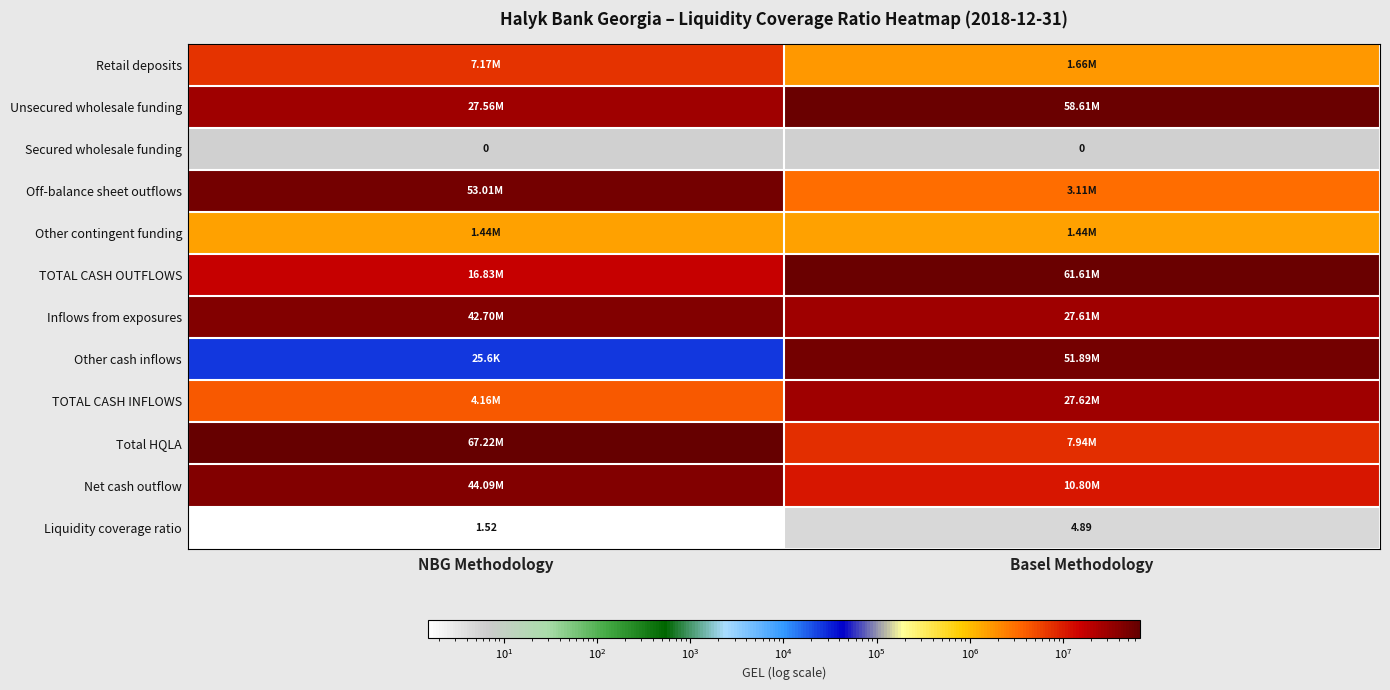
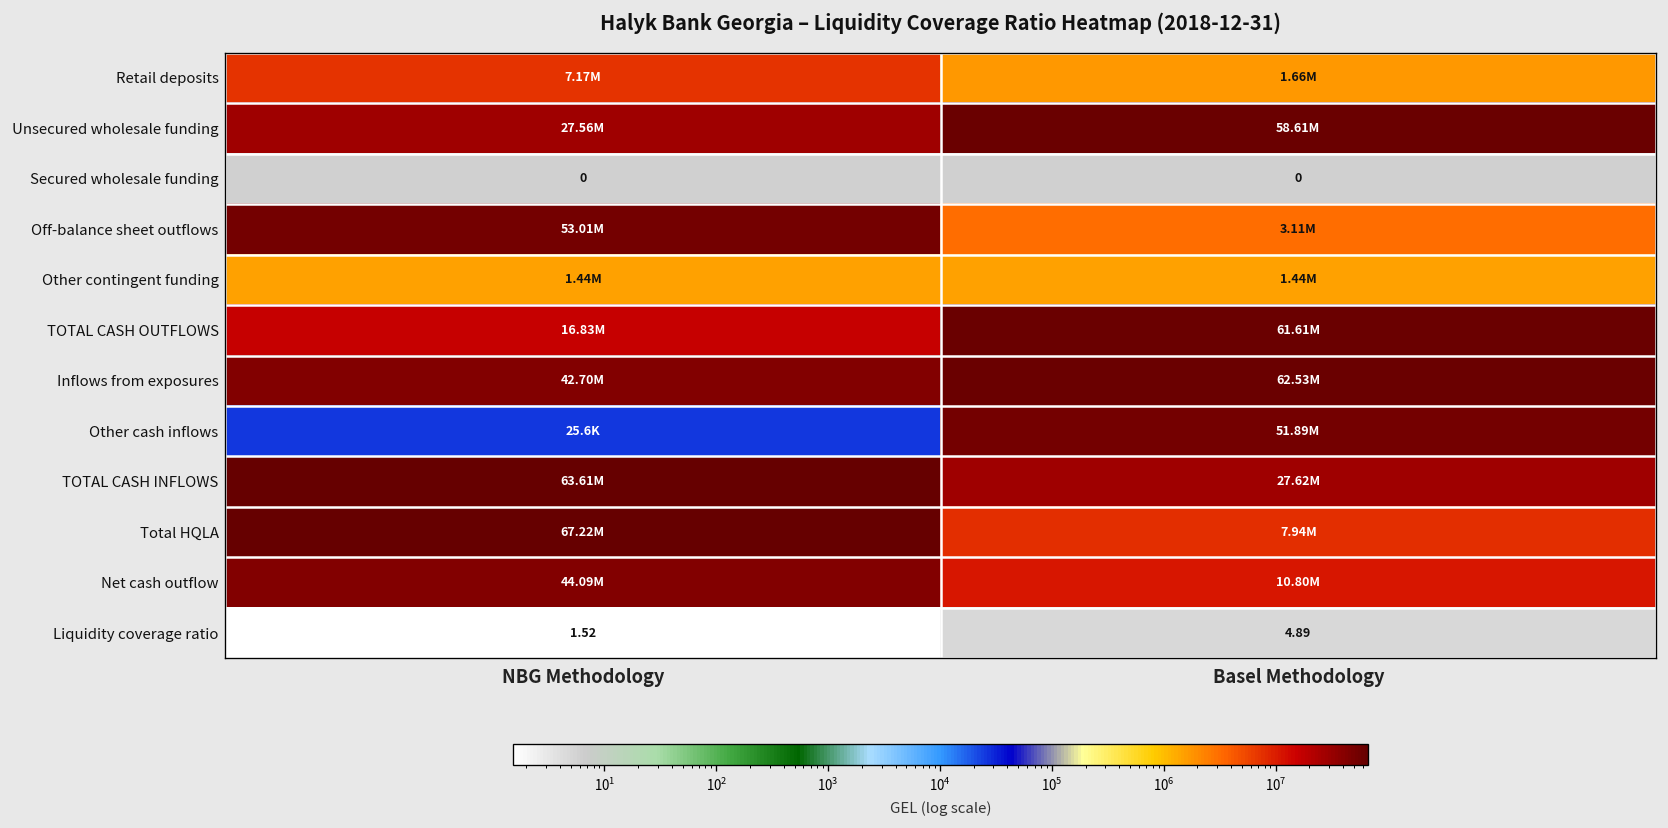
  {
    "Retail deposits": {
      "NBG Methodology": "7.17M",
      "Basel Methodology": "1.66M"
    },
    "Unsecured wholesale funding": {
      "NBG Methodology": "27.56M",
      "Basel Methodology": "58.61M"
    },
    "Off-balance sheet outflows": {
      "NBG Methodology": "53.01M",
      "Basel Methodology": "3.11M"
    },
    "Other contingent funding": {
      "NBG Methodology": "1.44M",
      "Basel Methodology": "1.44M"
    },
    "TOTAL CASH OUTFLOWS": {
      "NBG Methodology": "16.83M",
      "Basel Methodology": "61.61M"
    },
    "Inflows from exposures": {
      "NBG Methodology": "42.70M",
-     "Basel Methodology": "27.61M"
+     "Basel Methodology": "62.53M"
    },
    "Other cash inflows": {
      "NBG Methodology": "25.6K",
      "Basel Methodology": "51.89M"
    },
    "TOTAL CASH INFLOWS": {
-     "NBG Methodology": "4.16M",
+     "NBG Methodology": "63.61M",
      "Basel Methodology": "27.62M"
    },
    "Total HQLA": {
      "NBG Methodology": "67.22M",
      "Basel Methodology": "7.94M"
    },
    "Net cash outflow": {
      "NBG Methodology": "44.09M",
      "Basel Methodology": "10.80M"
    },
    "Liquidity coverage ratio": {
      "NBG Methodology": "1.52",
      "Basel Methodology": "4.89"
    }
  }
